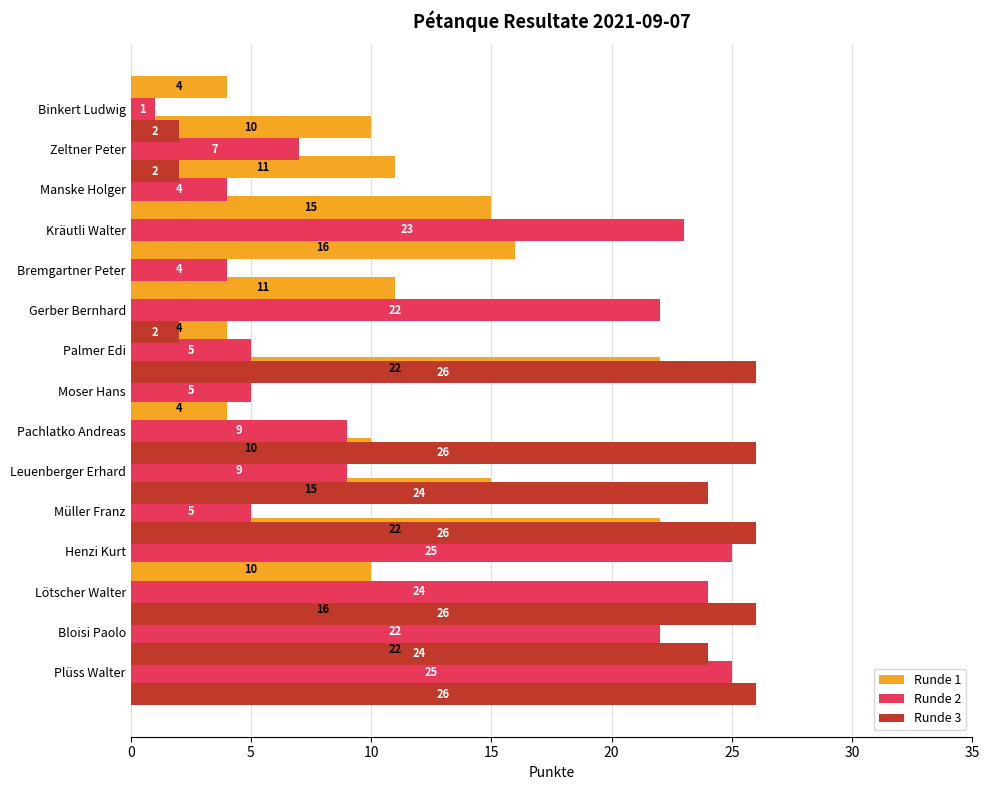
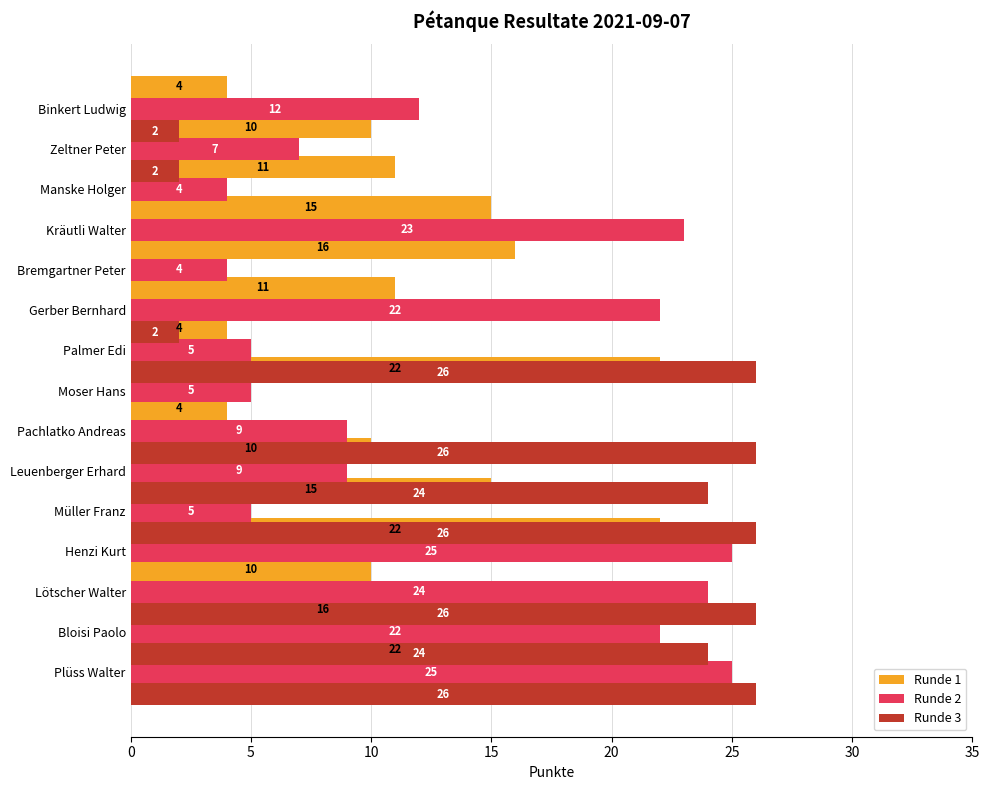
  {
    "Runde 2": {
-     "Binkert Ludwig": 1,
+     "Binkert Ludwig": 12,
      "Zeltner Peter": 7,
      "Manske Holger": 4,
      "Kräutli Walter": 23,
      "Bremgartner Peter": 4,
      "Gerber Bernhard": 22,
      "Palmer Edi": 5,
      "Moser Hans": 5,
      "Pachlatko Andreas": 9,
      "Leuenberger Erhard": 9,
      "Müller Franz": 5,
      "Henzi Kurt": 25,
      "Lötscher Walter": 24,
      "Bloisi Paolo": 22,
      "Plüss Walter": 25
    }
  }
